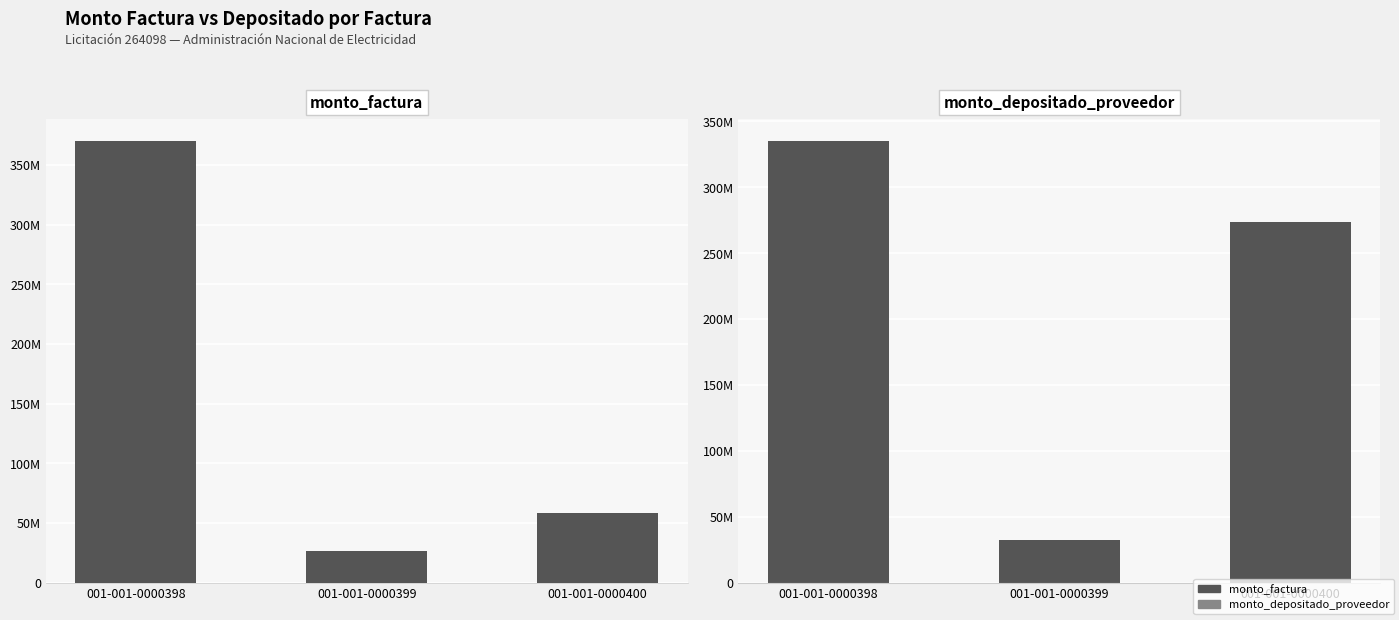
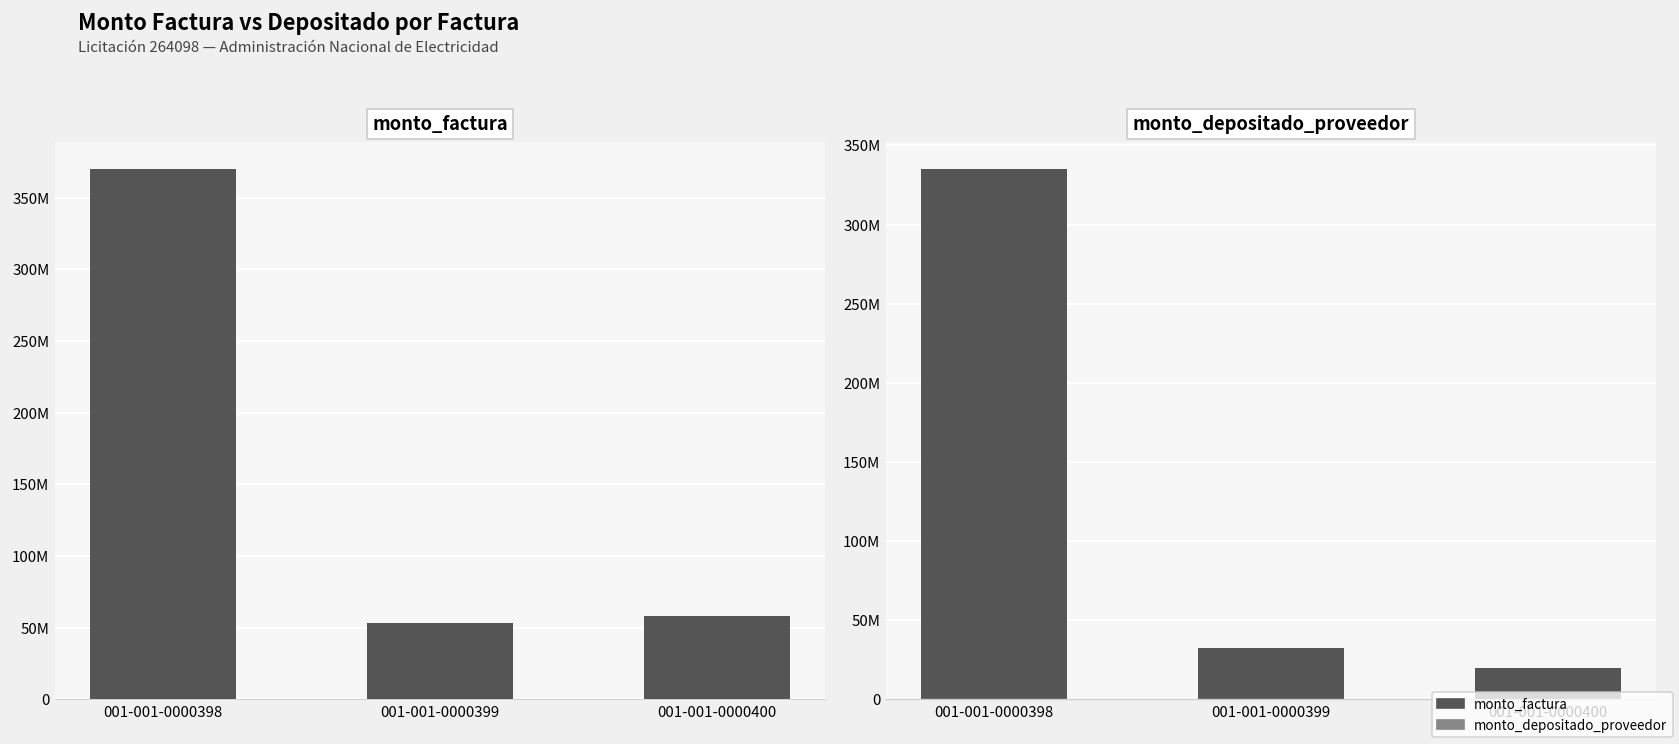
  {
    "monto_factura": {
      "001-001-0000398": 370000000,
-     "001-001-0000399": 27000000,
+     "001-001-0000399": 53000000,
      "001-001-0000400": 58000000
    },
    "monto_depositado_proveedor": {
      "001-001-0000398": 335000000,
      "001-001-0000399": 32000000,
-     "001-001-0000400": 274000000
+     "001-001-0000400": 20000000
    }
  }
